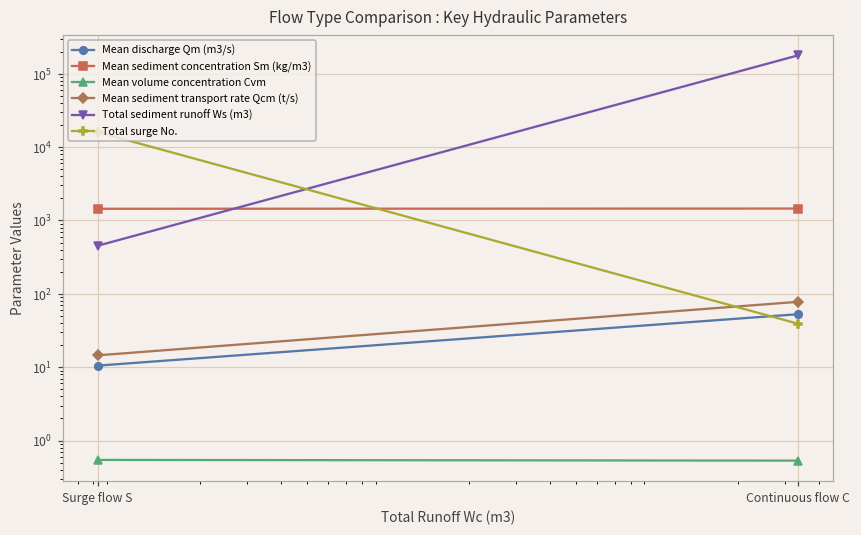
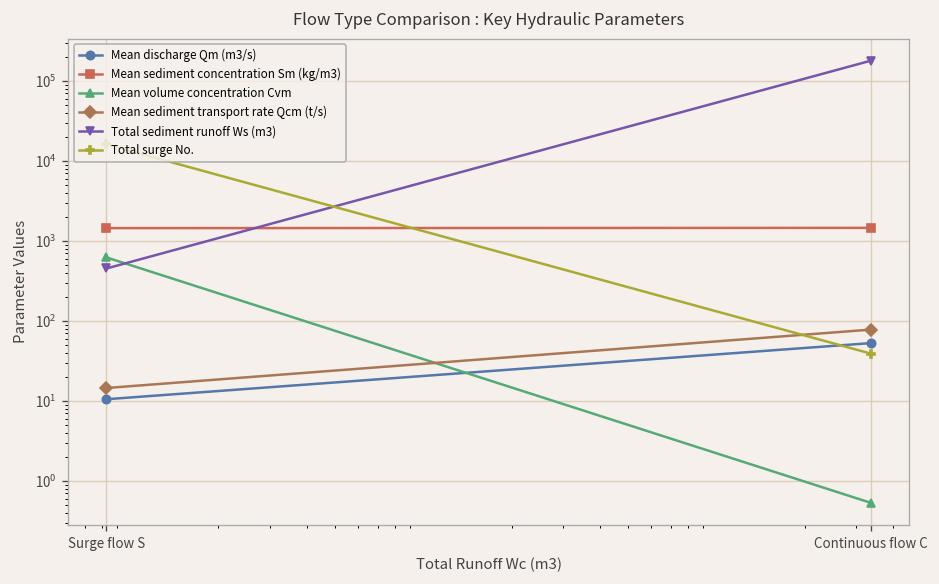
  {
    "Mean volume concentration Cvm": {
-     "Surge flow S": 0.5,
+     "Surge flow S": 600,
      "Continuous flow C": 0.5
    },
    "Total surge No.": {
      "Continuous flow C": 40
    }
  }
